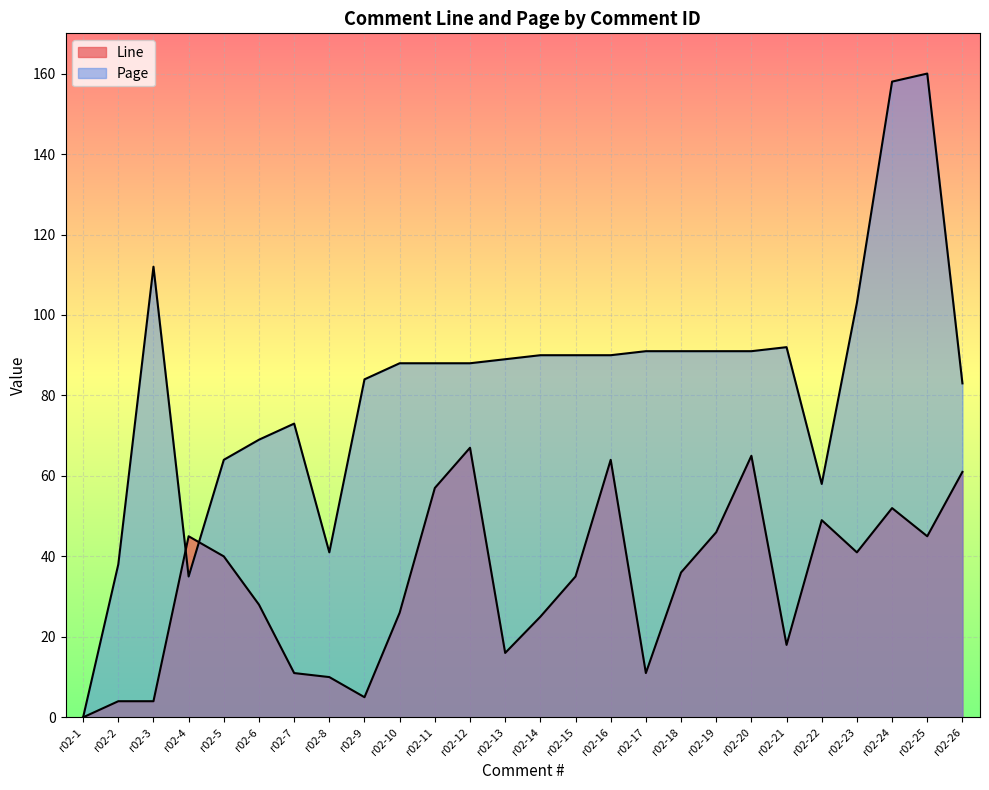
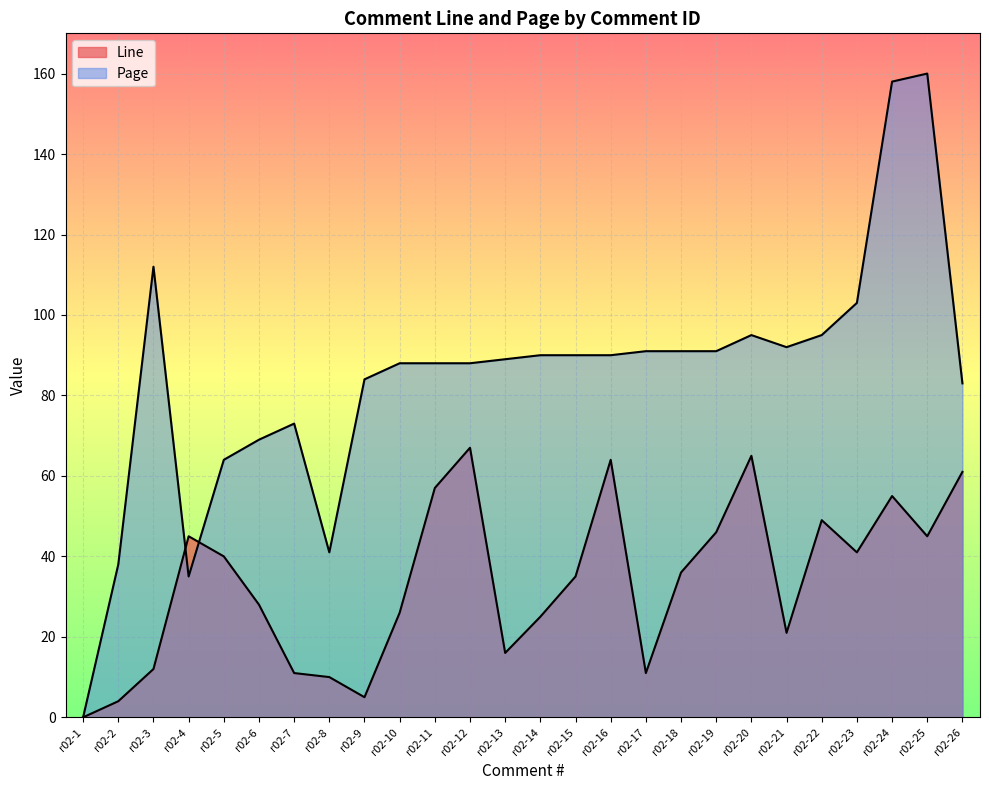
  {
    "Line": {
      "r02-2": 4,
-     "r02-3": 4,
+     "r02-3": 12,
      "r02-4": 45,
      "r02-5": 40,
      "r02-6": 28,
      "r02-7": 11,
      "r02-8": 10,
      "r02-9": 5,
      "r02-10": 26,
      "r02-11": 57,
      "r02-12": 67,
      "r02-13": 16,
      "r02-14": 25,
      "r02-15": 35,
      "r02-16": 64,
      "r02-17": 11,
      "r02-18": 36,
      "r02-19": 46,
      "r02-20": 65,
-     "r02-21": 18,
+     "r02-21": 21,
      "r02-22": 49,
      "r02-23": 41,
-     "r02-24": 52,
+     "r02-24": 55,
      "r02-25": 45,
      "r02-26": 61
    },
    "Page": {
      "r02-2": 38,
      "r02-3": 112,
      "r02-4": 35,
      "r02-5": 64,
      "r02-6": 69,
      "r02-7": 73,
      "r02-8": 41,
      "r02-9": 84,
      "r02-10": 88,
      "r02-11": 88,
      "r02-12": 88,
      "r02-13": 89,
      "r02-14": 90,
      "r02-15": 90,
      "r02-16": 90,
      "r02-17": 91,
      "r02-18": 91,
      "r02-19": 91,
-     "r02-20": 91,
+     "r02-20": 95,
      "r02-21": 92,
-     "r02-22": 58,
+     "r02-22": 95,
      "r02-23": 103,
      "r02-24": 158,
      "r02-25": 160,
      "r02-26": 83
    }
  }
